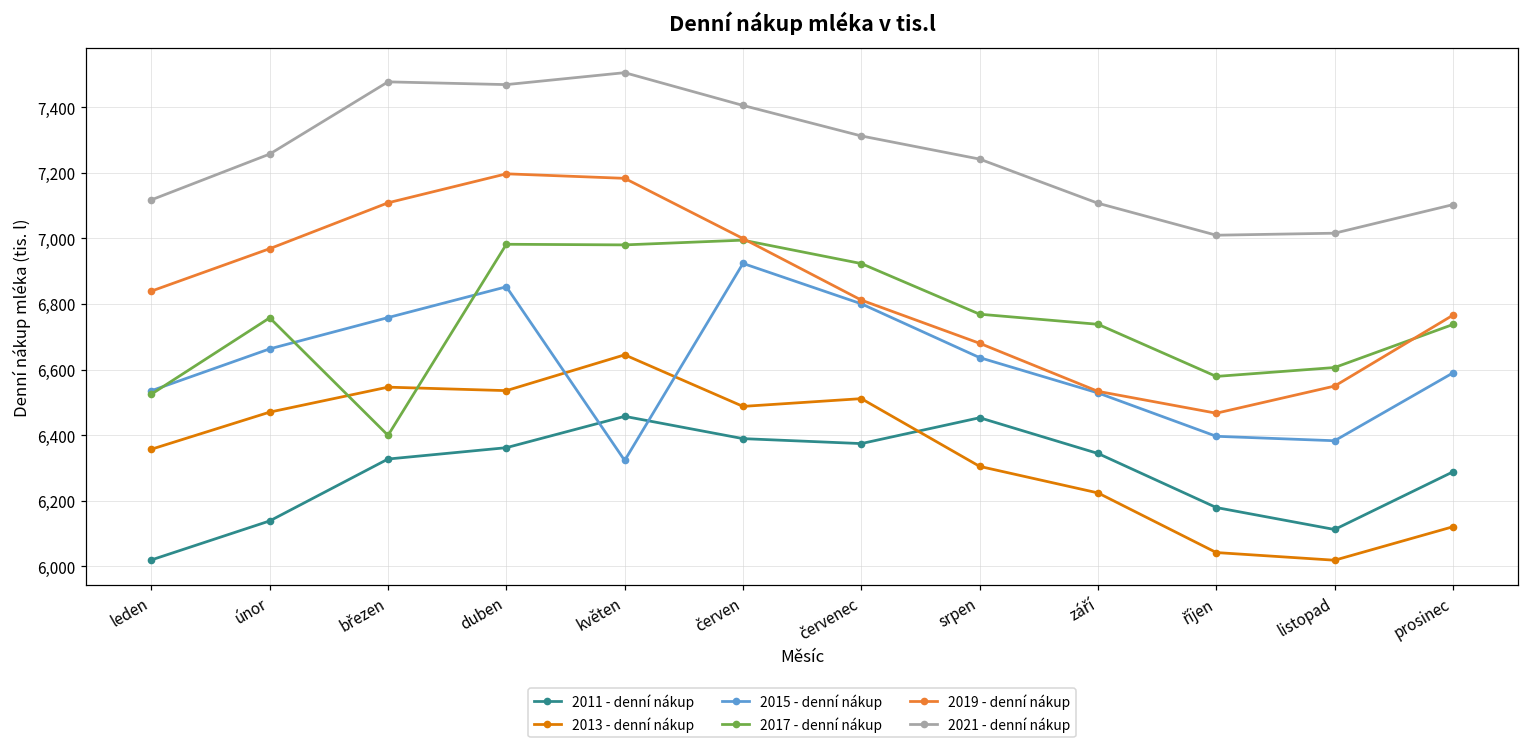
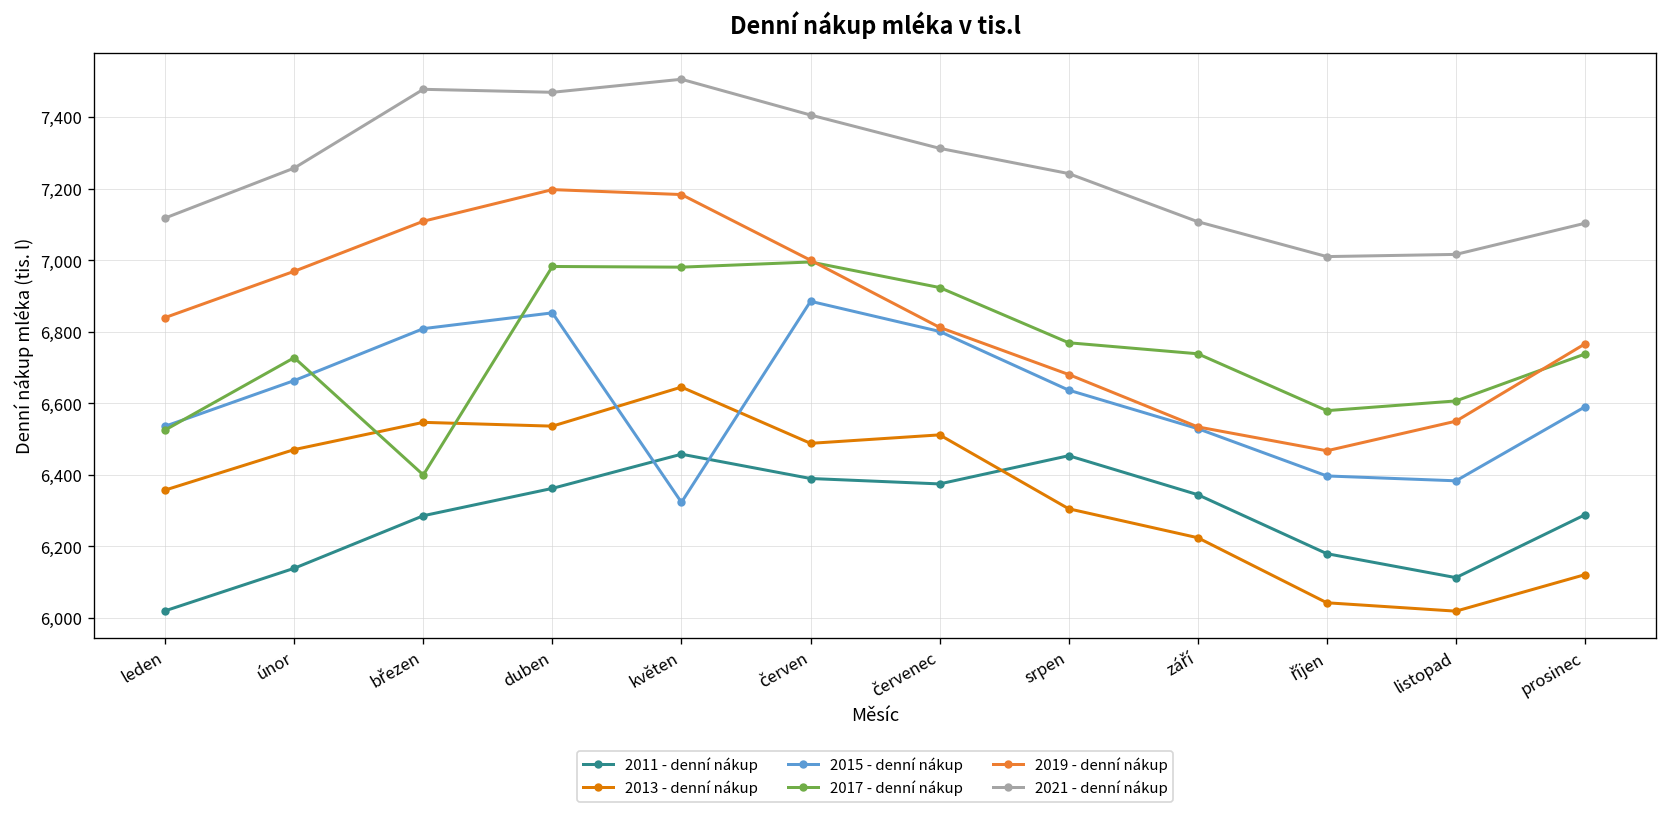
  {
    "2011 - denní nákup": {
      "leden": "6,020",
      "únor": "6,140",
-     "březen": "6,330",
+     "březen": "6,290",
      "duben": "6,360",
      "květen": "6,460",
      "červen": "6,390",
      "červenec": "6,370",
      "srpen": "6,450",
      "září": "6,340",
      "říjen": "6,180",
      "listopad": "6,110",
      "prosinec": "6,290"
    },
    "2015 - denní nákup": {
      "leden": "6,540",
      "únor": "6,660",
-     "březen": "6,760",
+     "březen": "6,810",
      "duben": "6,850",
      "květen": "6,320",
-     "červen": "6,920",
+     "červen": "6,880",
      "červenec": "6,800",
      "srpen": "6,640",
      "říjen": "6,400",
      "listopad": "6,380",
      "prosinec": "6,590"
    },
    "2017 - denní nákup": {
      "leden": "6,530",
-     "únor": "6,760",
+     "únor": "6,730",
      "březen": "6,400",
      "duben": "6,980",
      "květen": "6,980",
      "červenec": "6,920",
      "srpen": "6,770",
      "září": "6,740",
      "říjen": "6,580",
      "listopad": "6,610",
      "prosinec": "6,740"
    },
    "2021 - denní nákup": {
      "leden": "7,120",
      "únor": "7,260",
      "březen": "7,480",
      "duben": "7,470",
      "květen": "7,510",
      "červen": "7,410",
      "červenec": "7,310",
      "srpen": "7,240",
      "září": "7,110",
      "říjen": "7,010",
      "listopad": "7,020",
      "prosinec": "7,100"
    }
  }
